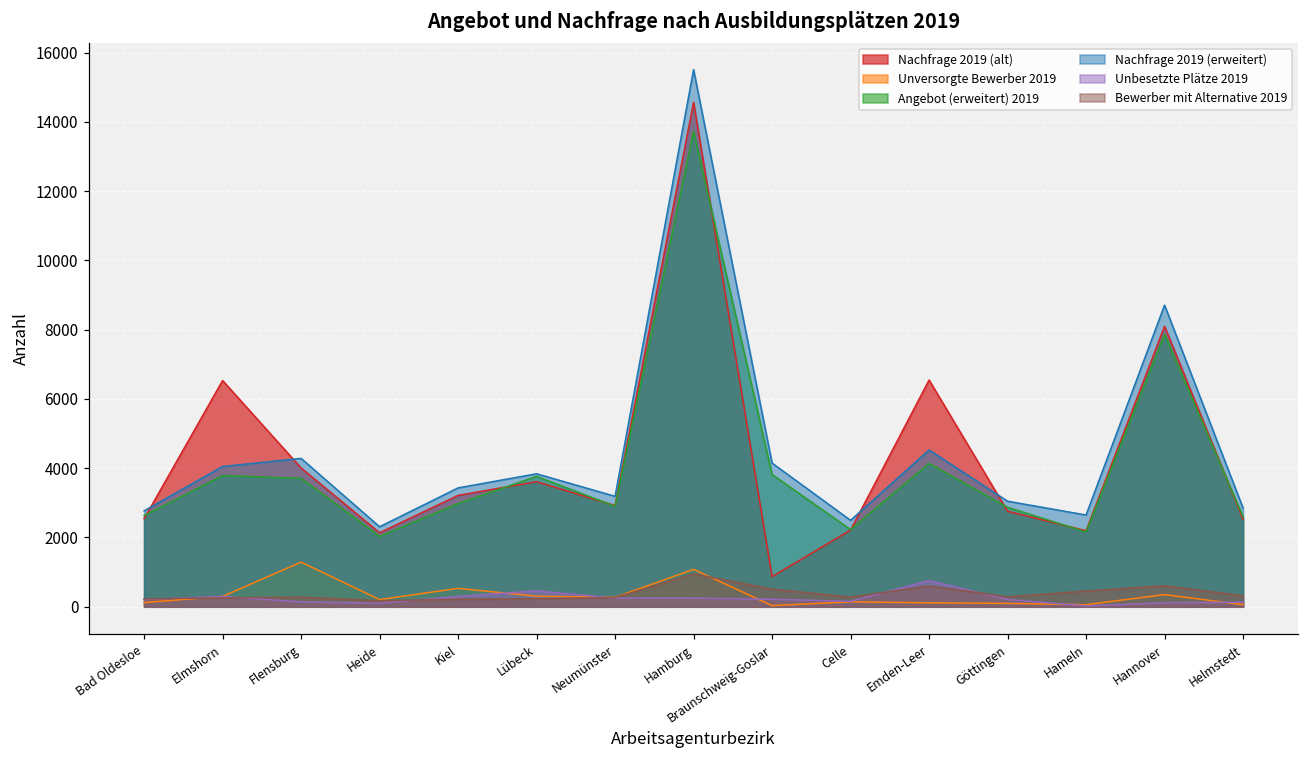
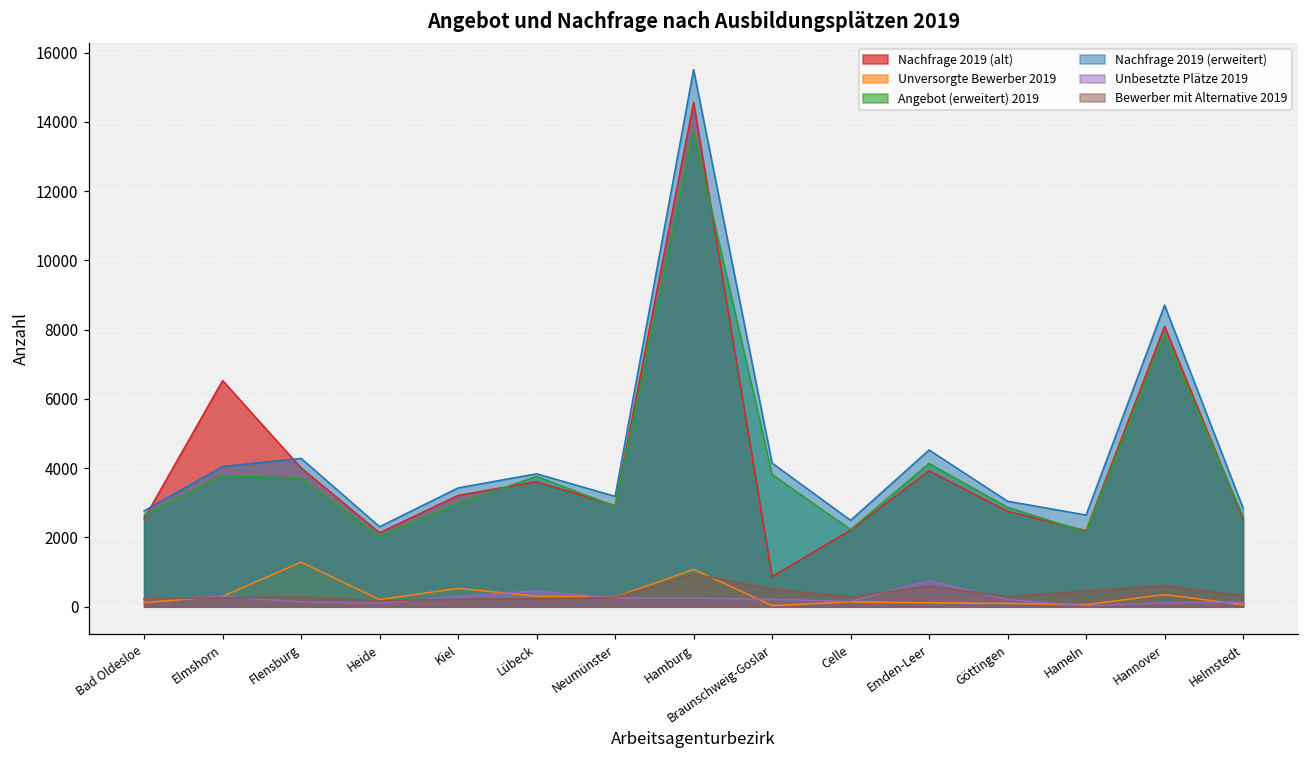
  {
    "Nachfrage 2019 (alt)": {
      "Bad Oldesloe": 2500,
      "Elmshorn": 6500,
      "Flensburg": 4000,
      "Heide": 2100,
      "Kiel": 3200,
      "Lübeck": 3600,
      "Hamburg": 14600,
      "Braunschweig-Goslar": 900,
-     "Emden-Leer": 6500,
+     "Emden-Leer": 3900,
      "Göttingen": 2800,
      "Hannover": 8100
    },
    "Unversorgte Bewerber 2019": {
      "Bad Oldesloe": 100,
      "Flensburg": 1300,
      "Kiel": 500,
      "Hamburg": 1100,
      "Braunschweig-Goslar": 0,
      "Emden-Leer": 100,
      "Göttingen": 100,
      "Hannover": 400
    },
    "Angebot (erweitert) 2019": {
      "Bad Oldesloe": 2600,
      "Elmshorn": 3800,
      "Flensburg": 3700,
      "Heide": 2000,
      "Kiel": 3000,
      "Hamburg": 13700,
      "Braunschweig-Goslar": 3800,
      "Emden-Leer": 4100,
      "Göttingen": 2900,
      "Hannover": 7900
    },
    "Nachfrage 2019 (erweitert)": {
      "Bad Oldesloe": 2800,
      "Elmshorn": 4100,
      "Flensburg": 4300,
      "Heide": 2300,
      "Kiel": 3400,
      "Neumünster": 3200,
      "Hamburg": 15500,
      "Braunschweig-Goslar": 4100,
      "Celle": 2500,
      "Emden-Leer": 4500,
      "Göttingen": 3000,
      "Hameln": 2600,
      "Hannover": 8700,
      "Helmstedt": 2900
    },
    "Unbesetzte Plätze 2019": {
      "Flensburg": 100,
      "Kiel": 300,
      "Lübeck": 500,
      "Hamburg": 200,
      "Braunschweig-Goslar": 200,
      "Emden-Leer": 800,
      "Hannover": 100
    },
    "Bewerber mit Alternative 2019": {
      "Flensburg": 300,
      "Kiel": 200,
      "Hamburg": 900,
      "Braunschweig-Goslar": 500,
      "Celle": 300,
      "Emden-Leer": 600,
      "Hameln": 500,
      "Hannover": 600,
      "Helmstedt": 300
    }
  }
